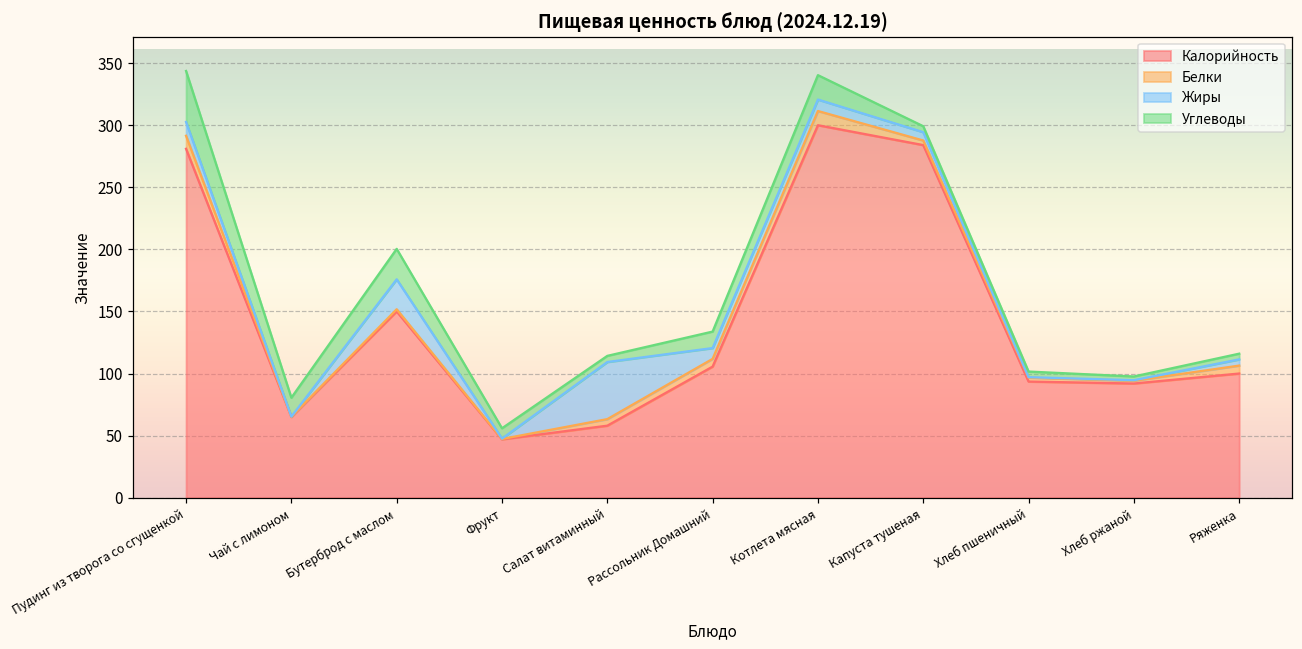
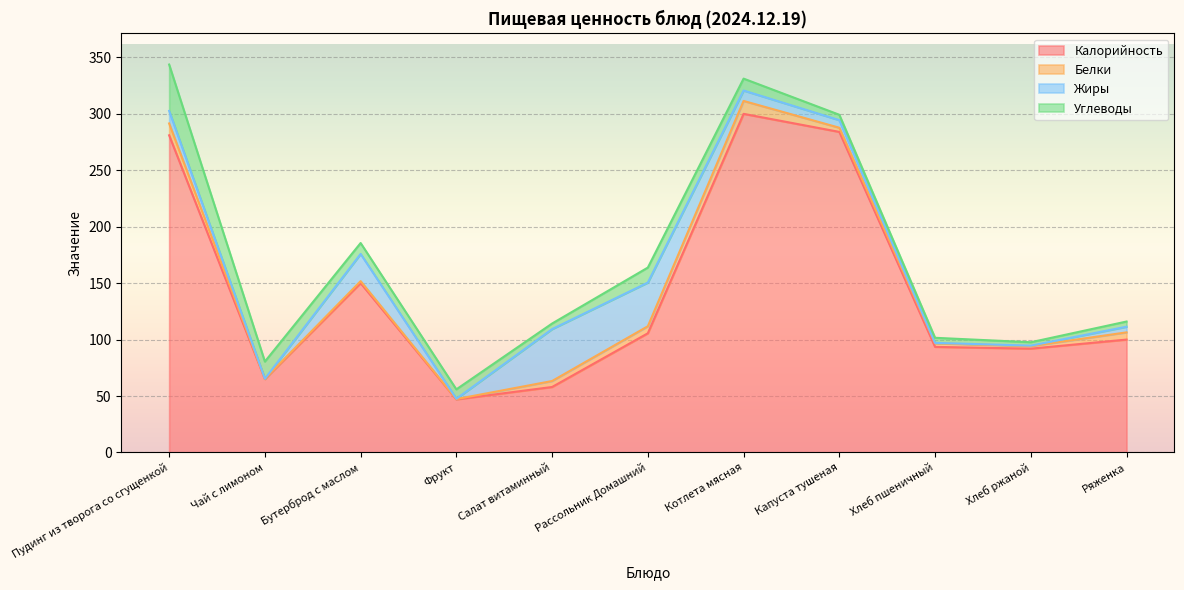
  {
    "Жиры": {
      "Пудинг из творога со сгущенкой": 11,
      "Бутерброд с маслом": 24,
      "Салат витаминный": 46,
-     "Рассольник Домашний": 9,
+     "Рассольник Домашний": 39,
      "Котлета мясная": 9,
      "Капуста тушеная": 7,
      "Ряженка": 5
    },
    "Углеводы": {
      "Пудинг из творога со сгущенкой": 41,
      "Чай с лимоном": 15,
-     "Бутерброд с маслом": 25,
+     "Бутерброд с маслом": 10,
      "Фрукт": 8,
      "Салат витаминный": 5,
      "Рассольник Домашний": 13,
-     "Котлета мясная": 20,
+     "Котлета мясная": 11,
      "Капуста тушеная": 5,
      "Хлеб пшеничный": 5,
      "Хлеб ржаной": 3,
      "Ряженка": 5
    }
  }
